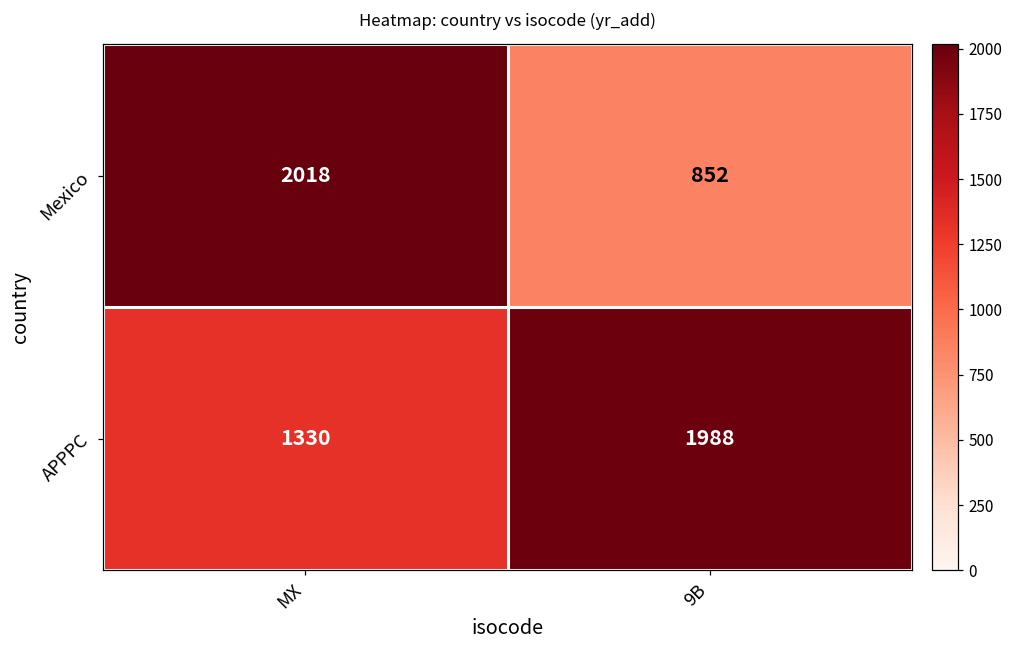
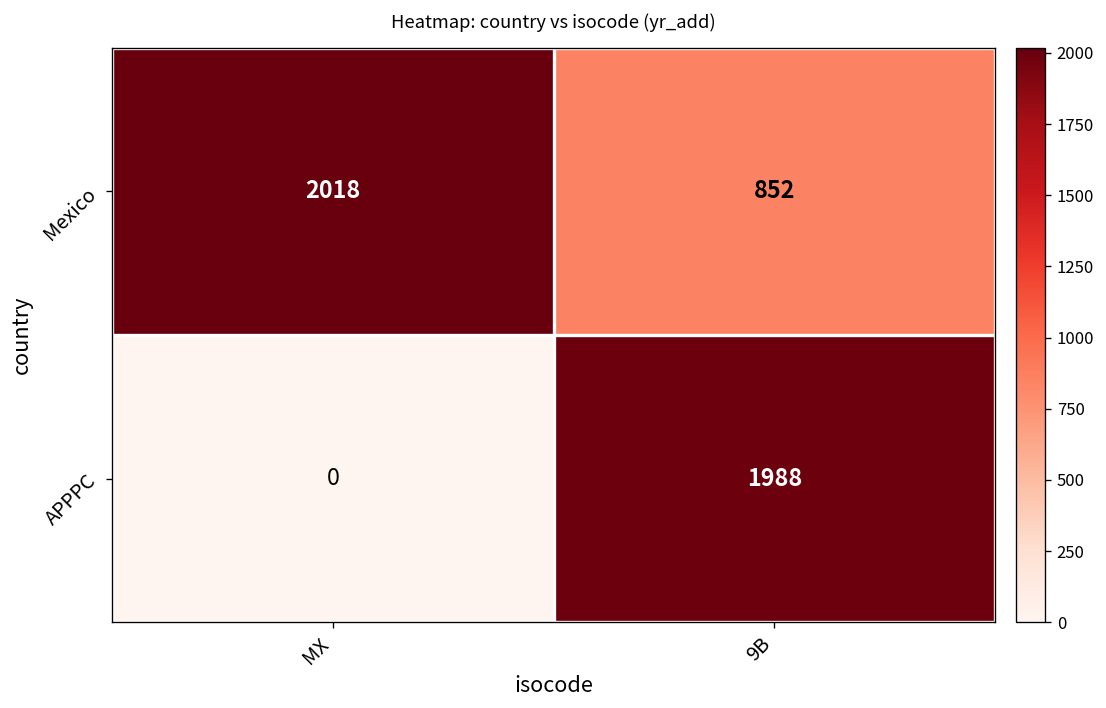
  {
    "Mexico": {
      "MX": 2018,
      "9B": 852
    },
    "APPPC": {
-     "MX": 1330,
+     "MX": 0,
      "9B": 1988
    }
  }
